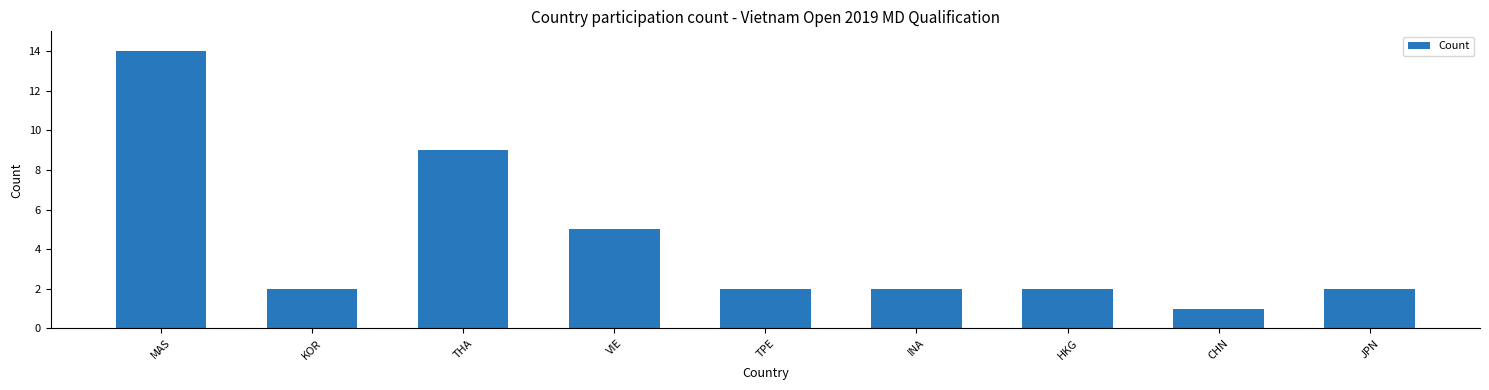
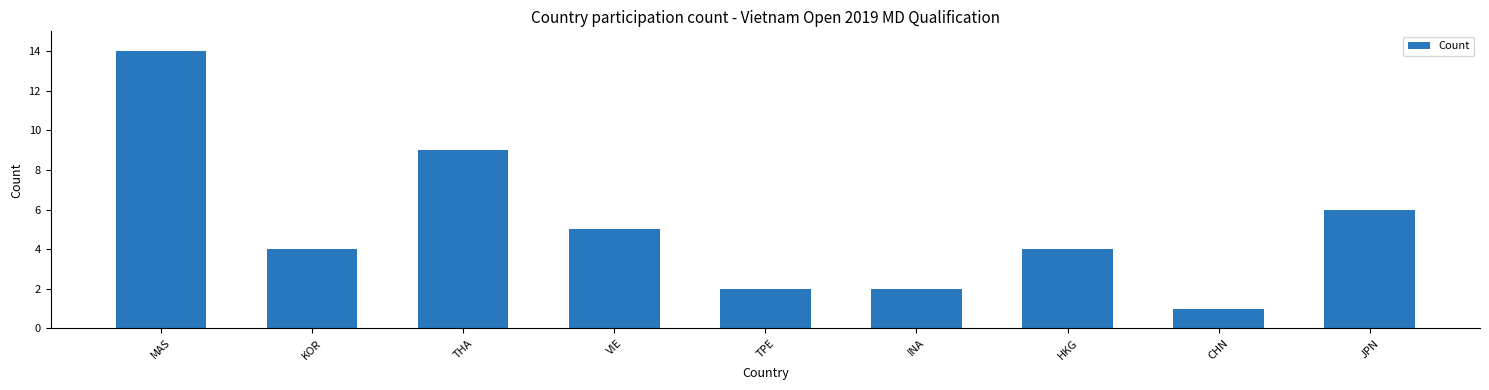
  {
    "MAS": 14,
-   "KOR": 2,
+   "KOR": 4,
    "THA": 9,
    "VIE": 5,
    "TPE": 2,
    "INA": 2,
-   "HKG": 2,
+   "HKG": 4,
    "CHN": 1,
-   "JPN": 2
+   "JPN": 6
  }
